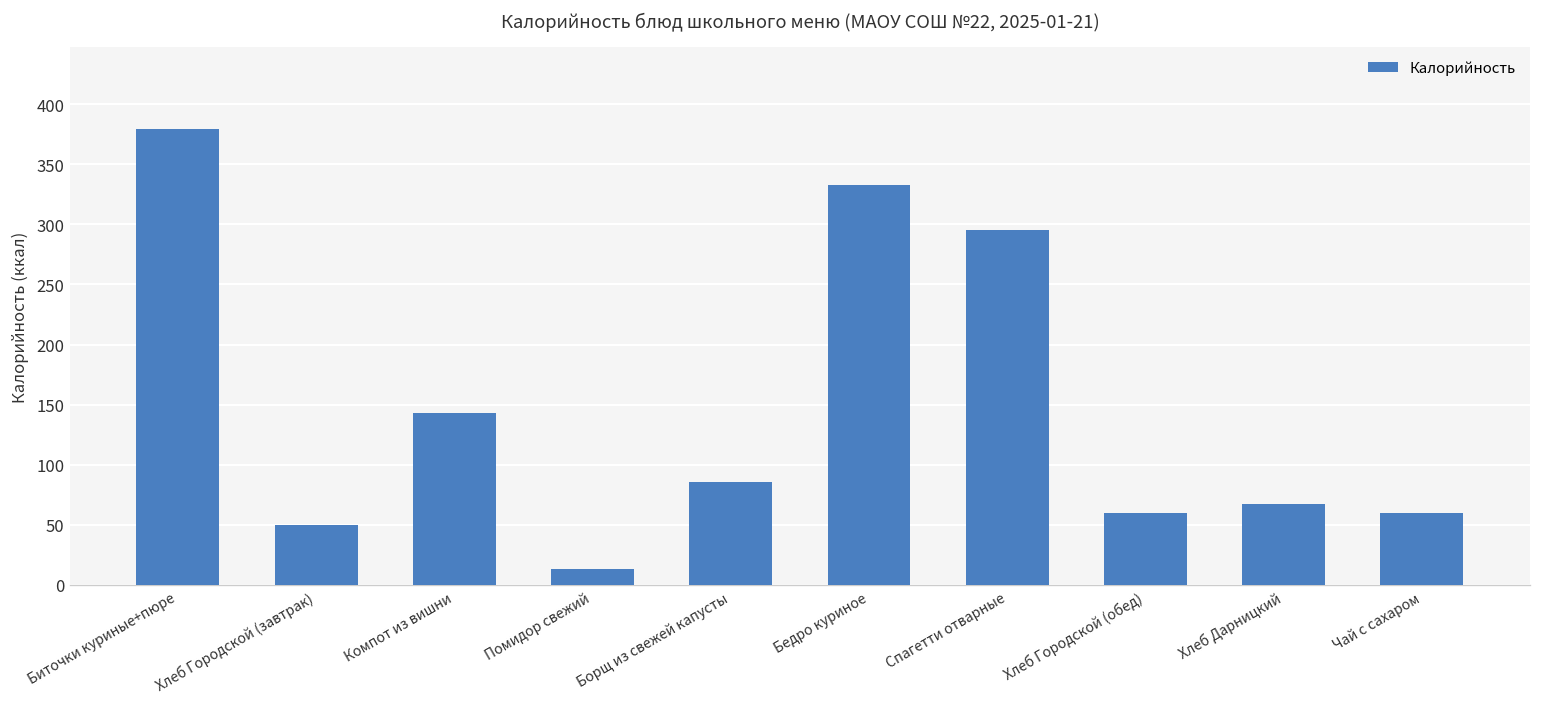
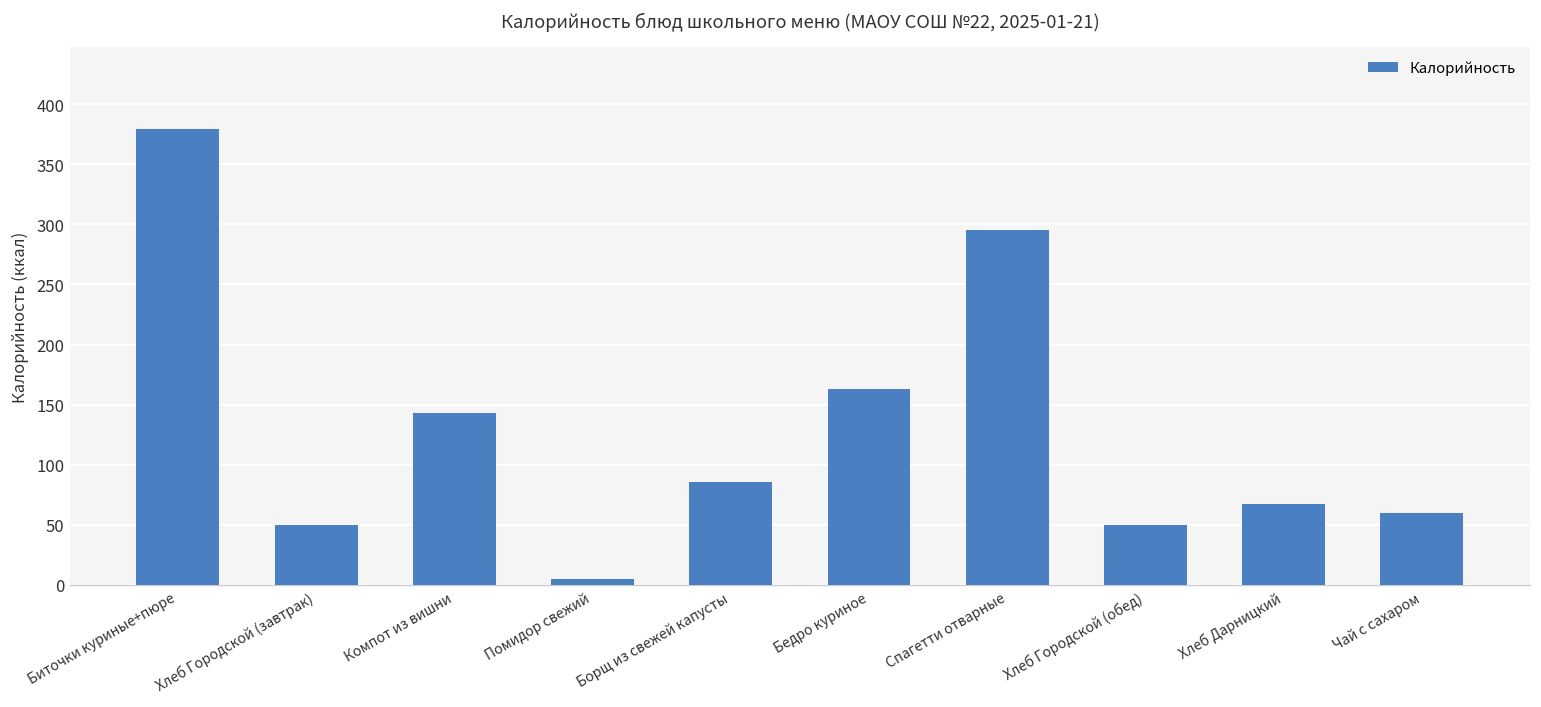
  {
    "Биточки куриные+пюре": 379,
    "Хлеб Городской (завтрак)": 50,
    "Компот из вишни": 143,
-   "Помидор свежий": 13,
+   "Помидор свежий": 5,
    "Борщ из свежей капусты": 86,
-   "Бедро куриное": 333,
+   "Бедро куриное": 163,
    "Спагетти отварные": 295,
-   "Хлеб Городской (обед)": 60,
+   "Хлеб Городской (обед)": 50,
    "Хлеб Дарницкий": 67,
    "Чай с сахаром": 60
  }
